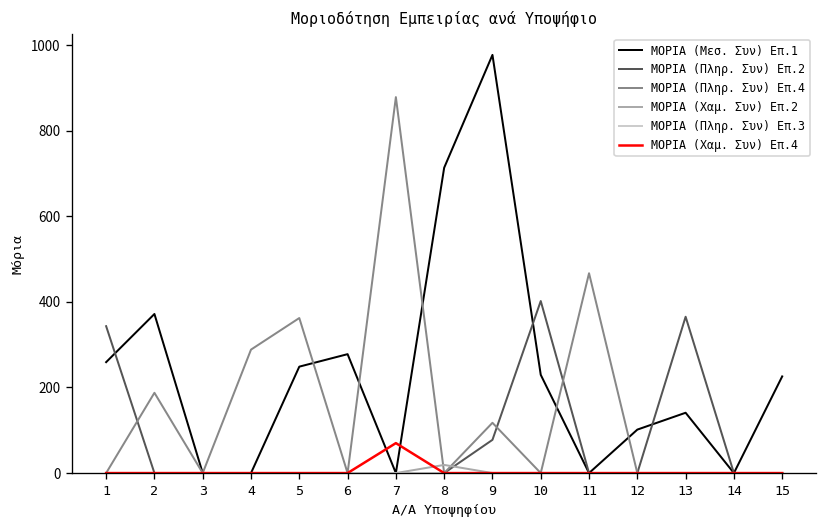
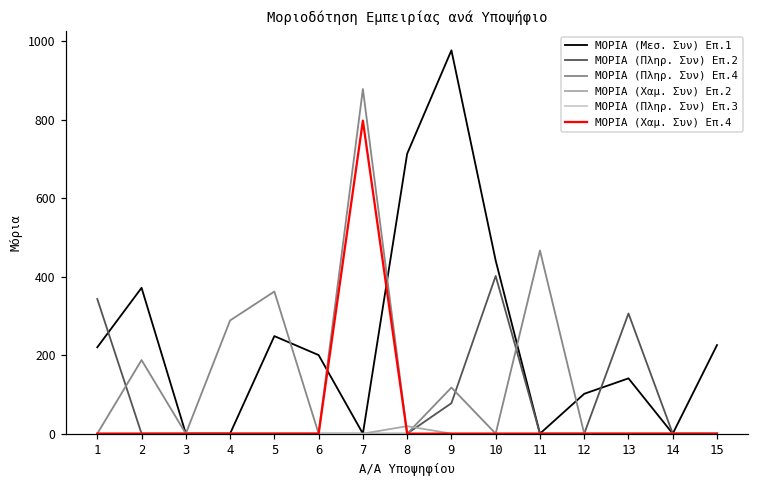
  {
    "ΜΟΡΙΑ (Μεσ. Συν) Επ.1": {
-     "1": 260,
+     "1": 220,
      "2": 370,
      "5": 250,
-     "6": 280,
+     "6": 200,
      "8": 710,
      "9": 980,
-     "10": 230,
+     "10": 440,
      "12": 100,
      "13": 140,
      "15": 230
    },
    "ΜΟΡΙΑ (Πληρ. Συν) Επ.2": {
      "1": 340,
      "9": 80,
      "10": 400,
-     "13": 370
+     "13": 310
    },
    "ΜΟΡΙΑ (Χαμ. Συν) Επ.4": {
-     "7": 70
+     "7": 800
    }
  }
